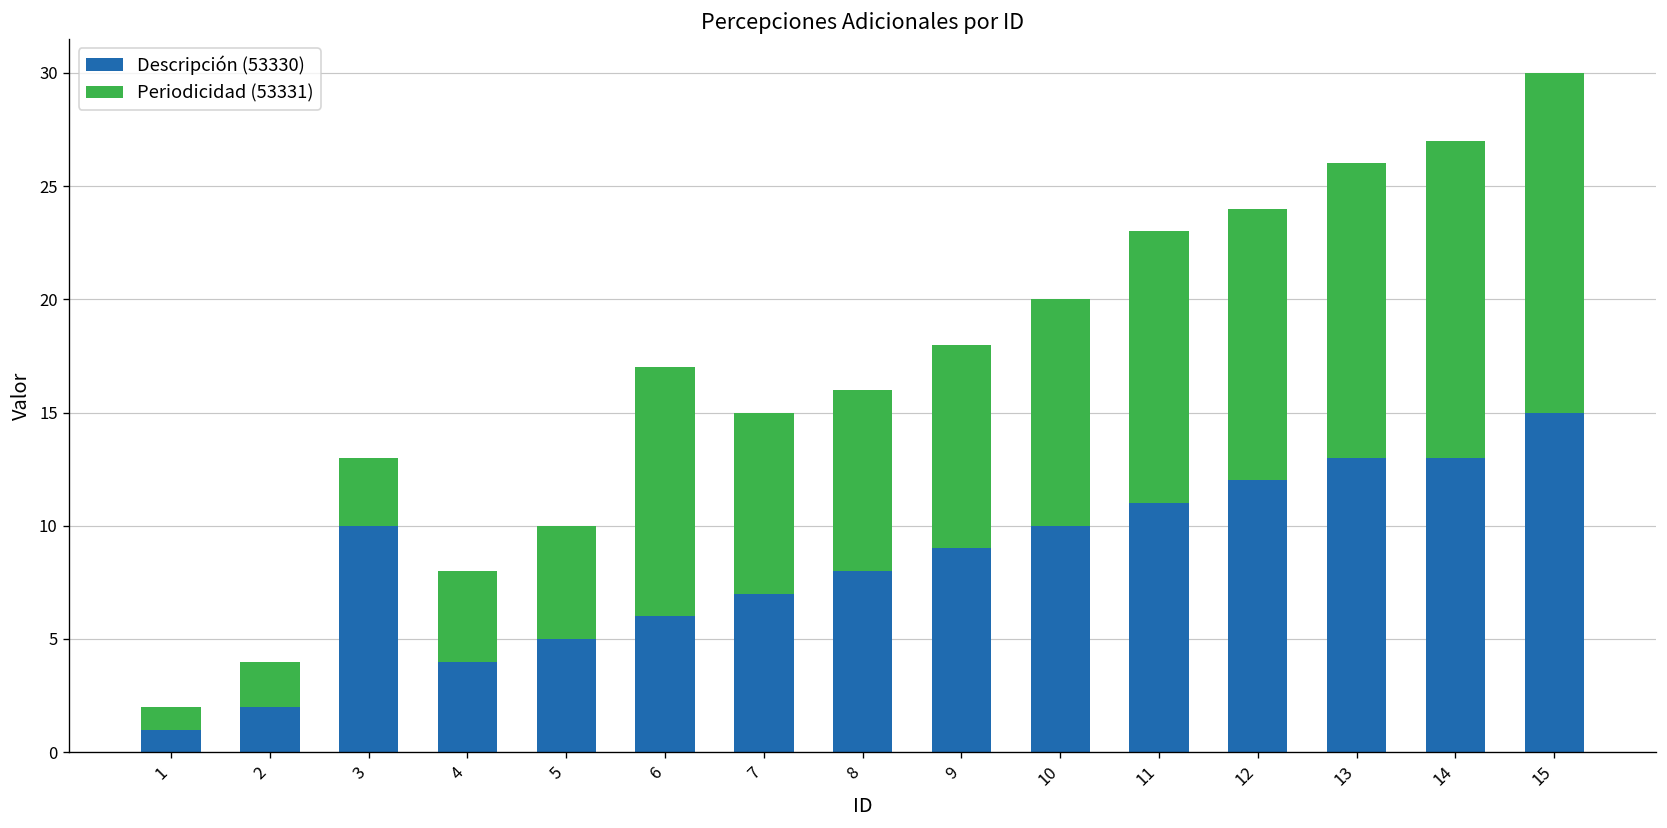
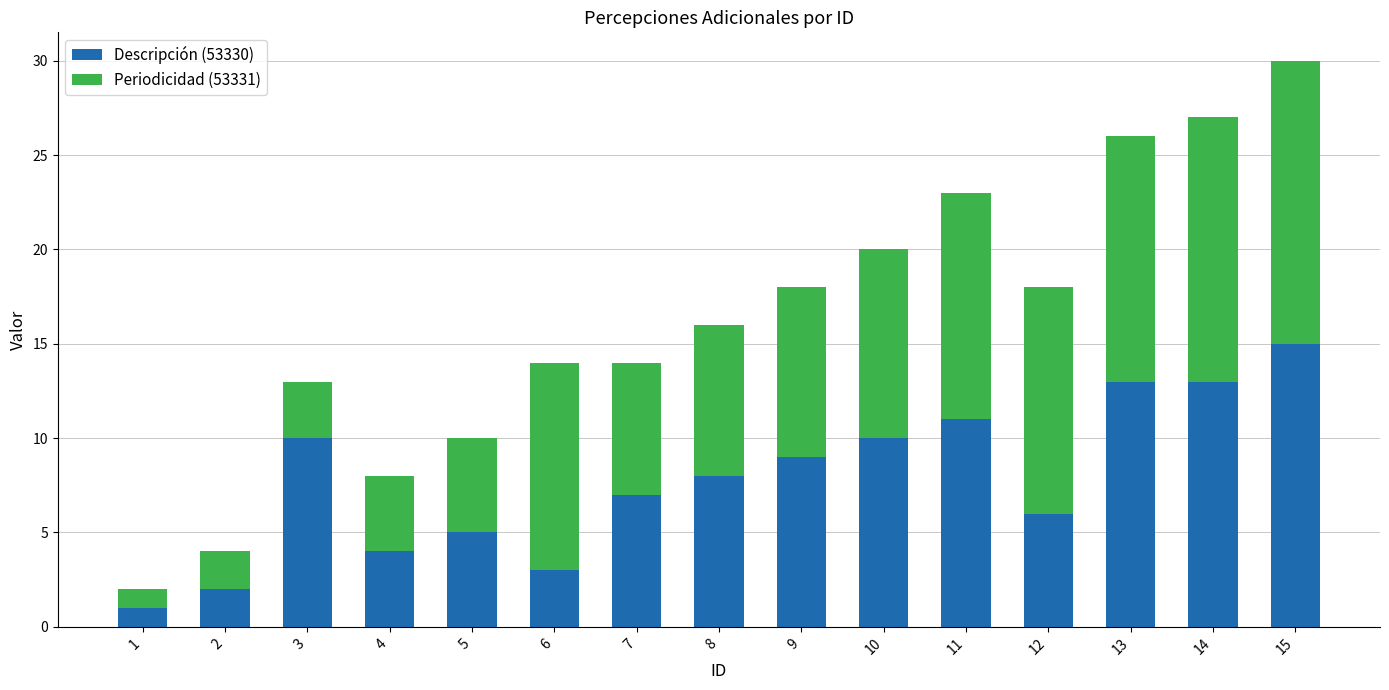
  {
    "Descripción (53330)": {
      "1": 1,
      "2": 2,
      "3": 10,
      "4": 4,
      "5": 5,
-     "6": 6,
+     "6": 3,
      "7": 7,
      "8": 8,
      "9": 9,
      "10": 10,
      "11": 11,
-     "12": 12,
+     "12": 6,
      "13": 13,
      "14": 13,
      "15": 15
    },
    "Periodicidad (53331)": {
      "1": 1,
      "2": 2,
      "3": 3,
      "4": 4,
      "5": 5,
      "6": 11,
-     "7": 8,
+     "7": 7,
      "8": 8,
      "9": 9,
      "10": 10,
      "11": 12,
      "12": 12,
      "13": 13,
      "14": 14,
      "15": 15
    }
  }
